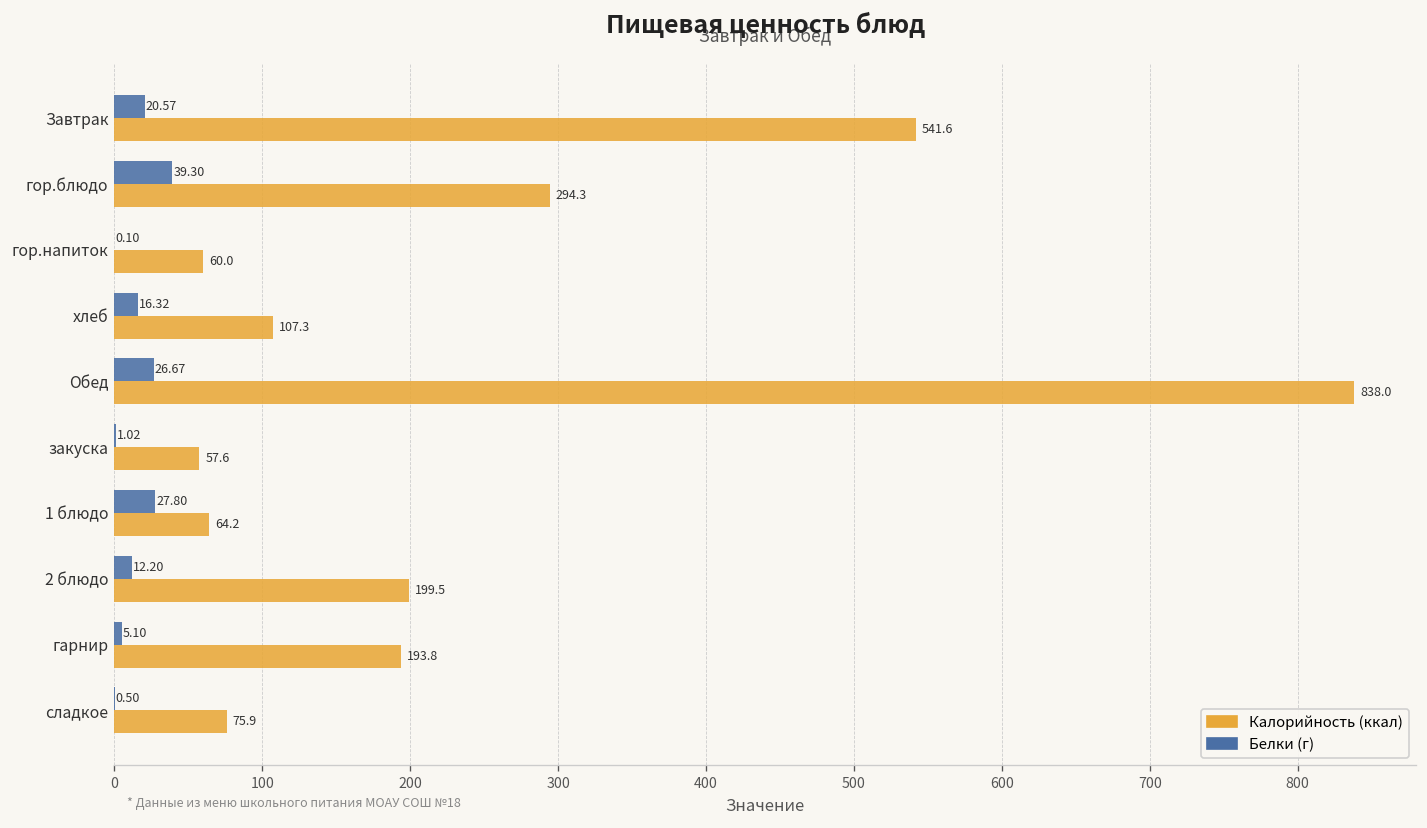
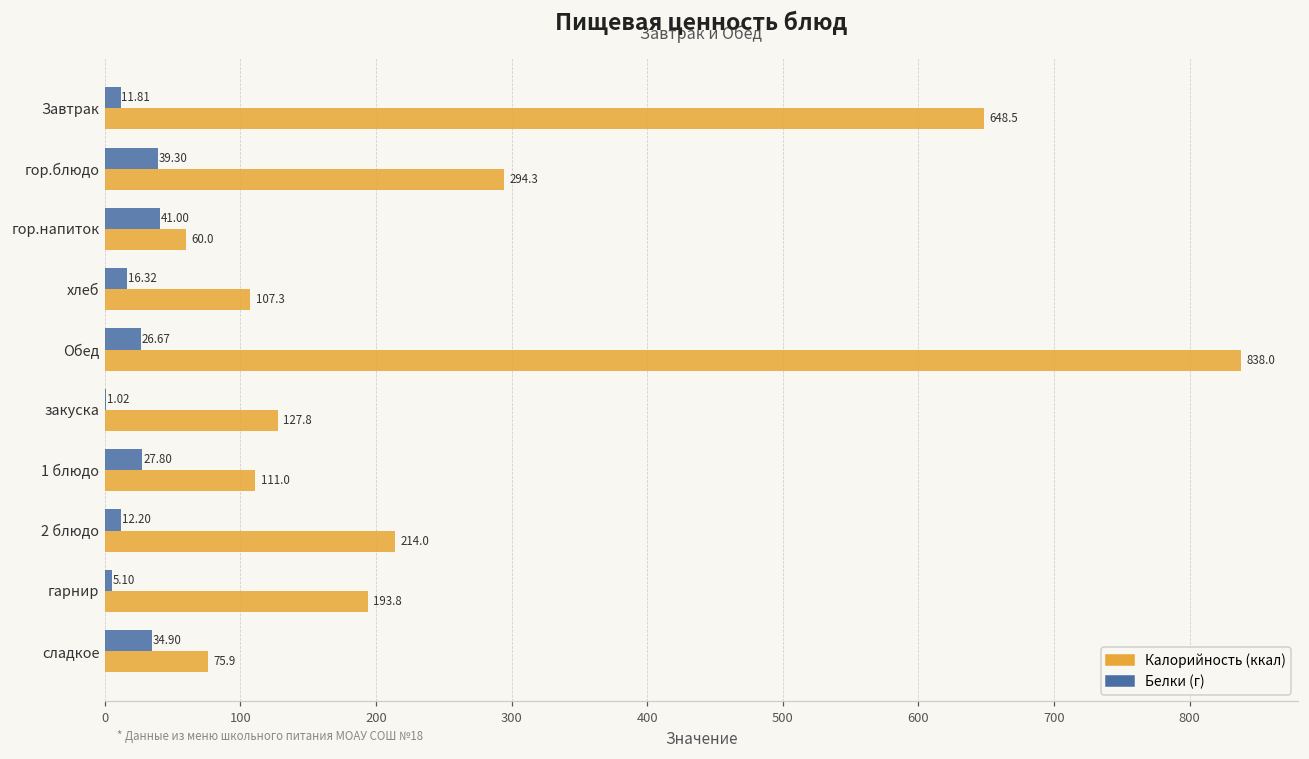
  {
    "Калорийность (ккал)": {
-     "Завтрак": 541.6,
+     "Завтрак": 648.5,
      "гор.блюдо": 294.3,
      "гор.напиток": 60.0,
      "хлеб": 107.3,
      "Обед": 838.0,
-     "закуска": 57.6,
-     "1 блюдо": 64.2,
-     "2 блюдо": 199.5,
+     "закуска": 127.8,
+     "1 блюдо": 111.0,
+     "2 блюдо": 214.0,
      "гарнир": 193.8,
      "сладкое": 75.9
    },
    "Белки (г)": {
-     "Завтрак": 20.57,
+     "Завтрак": 11.81,
      "гор.блюдо": 39.30,
-     "гор.напиток": 0.10,
+     "гор.напиток": 41.00,
      "хлеб": 16.32,
      "Обед": 26.67,
      "закуска": 1.02,
      "1 блюдо": 27.80,
      "2 блюдо": 12.20,
      "гарнир": 5.10,
-     "сладкое": 0.50
+     "сладкое": 34.90
    }
  }
